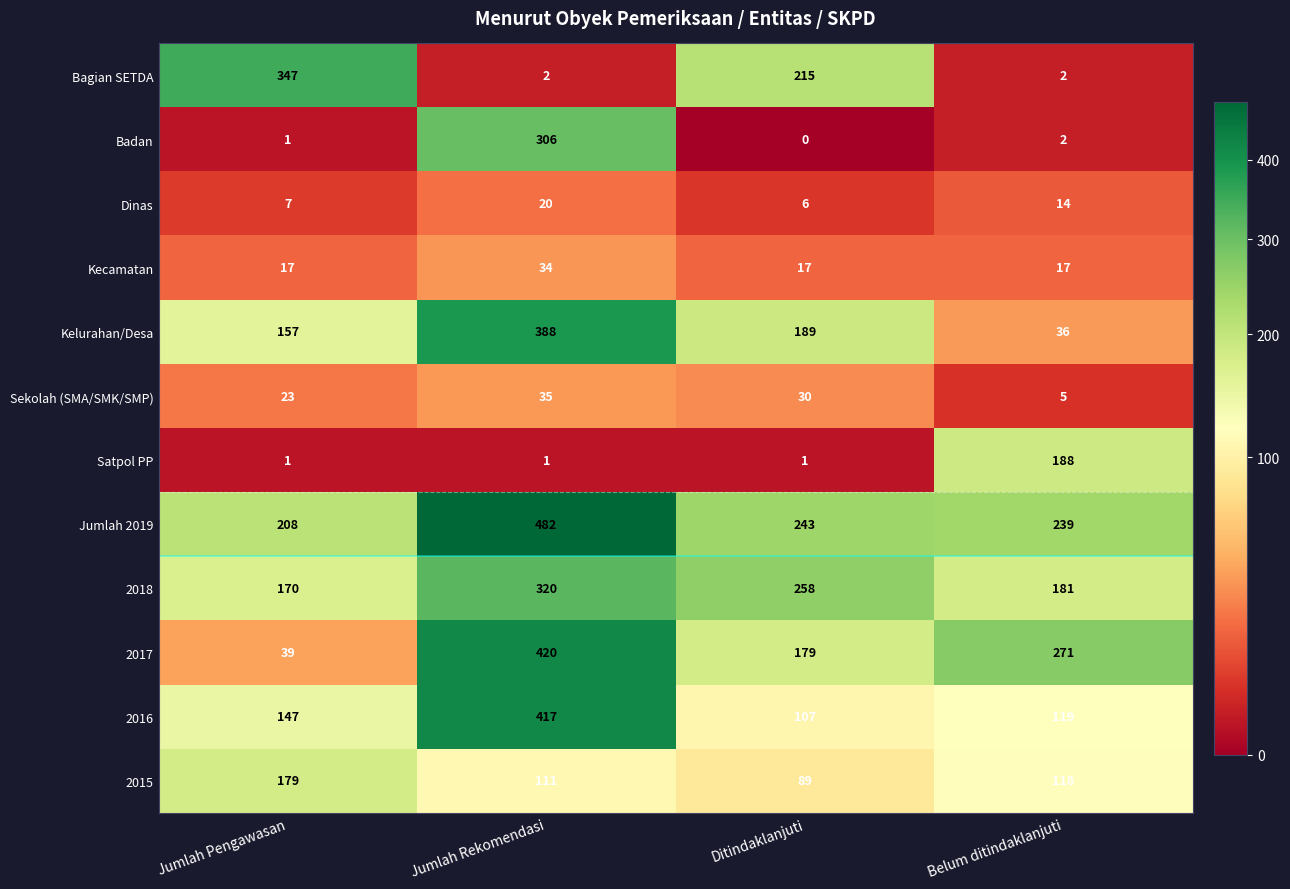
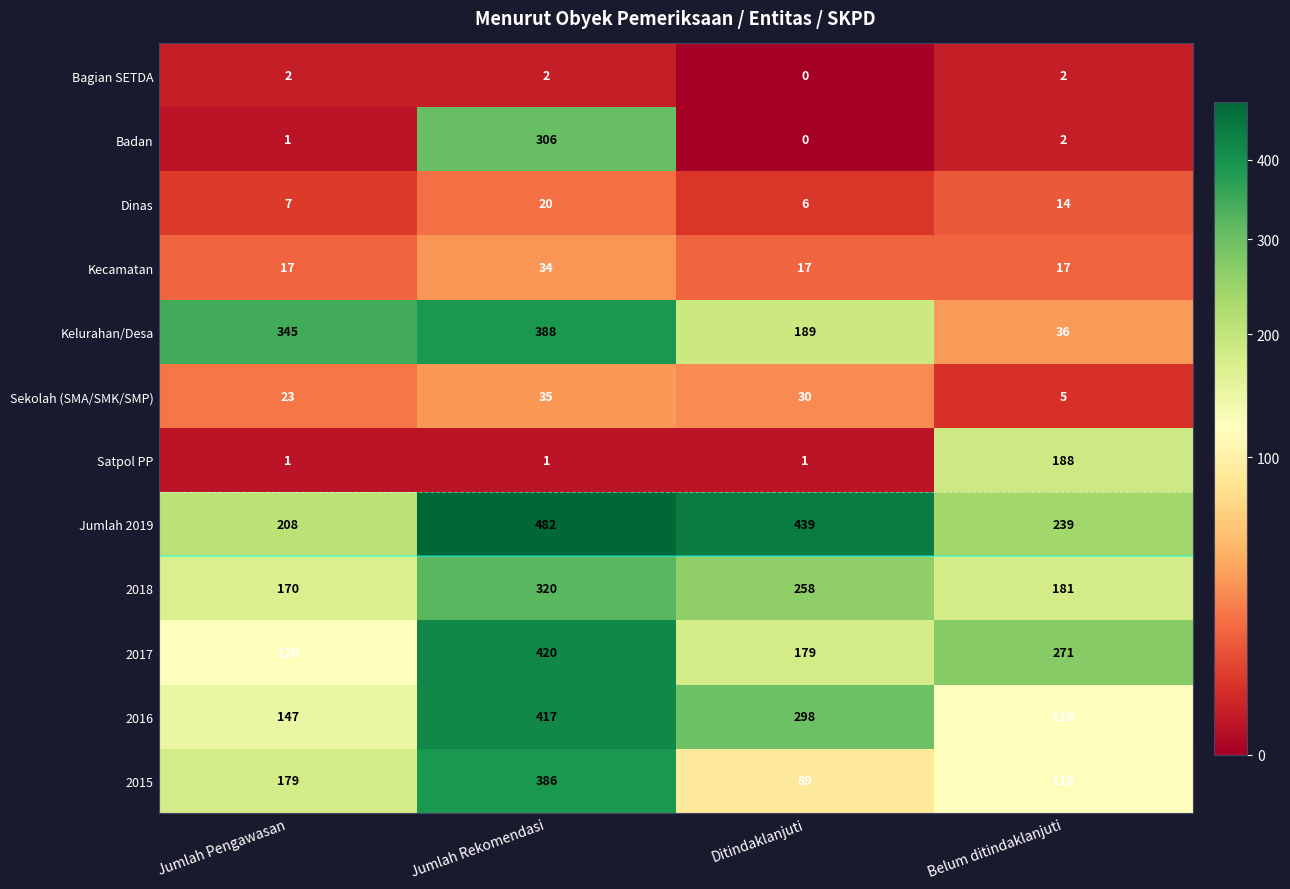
  {
    "Bagian SETDA": {
-     "Jumlah Pengawasan": 347,
+     "Jumlah Pengawasan": 2,
      "Jumlah Rekomendasi": 2,
-     "Ditindaklanjuti": 215,
+     "Ditindaklanjuti": 0,
      "Belum ditindaklanjuti": 2
    },
    "Badan": {
      "Jumlah Pengawasan": 1,
      "Jumlah Rekomendasi": 306,
      "Ditindaklanjuti": 0,
      "Belum ditindaklanjuti": 2
    },
    "Dinas": {
      "Jumlah Pengawasan": 7,
      "Jumlah Rekomendasi": 20,
      "Ditindaklanjuti": 6,
      "Belum ditindaklanjuti": 14
    },
    "Kecamatan": {
      "Jumlah Pengawasan": 17,
      "Jumlah Rekomendasi": 34,
      "Ditindaklanjuti": 17,
      "Belum ditindaklanjuti": 17
    },
    "Kelurahan/Desa": {
-     "Jumlah Pengawasan": 157,
+     "Jumlah Pengawasan": 345,
      "Jumlah Rekomendasi": 388,
      "Ditindaklanjuti": 189,
      "Belum ditindaklanjuti": 36
    },
    "Sekolah (SMA/SMK/SMP)": {
      "Jumlah Pengawasan": 23,
      "Jumlah Rekomendasi": 35,
      "Ditindaklanjuti": 30,
      "Belum ditindaklanjuti": 5
    },
    "Satpol PP": {
      "Jumlah Pengawasan": 1,
      "Jumlah Rekomendasi": 1,
      "Ditindaklanjuti": 1,
      "Belum ditindaklanjuti": 188
    },
    "Jumlah 2019": {
      "Jumlah Pengawasan": 208,
      "Jumlah Rekomendasi": 482,
-     "Ditindaklanjuti": 243,
+     "Ditindaklanjuti": 439,
      "Belum ditindaklanjuti": 239
    },
    "2018": {
      "Jumlah Pengawasan": 170,
      "Jumlah Rekomendasi": 320,
      "Ditindaklanjuti": 258,
      "Belum ditindaklanjuti": 181
    },
    "2017": {
-     "Jumlah Pengawasan": 39,
+     "Jumlah Pengawasan": 120,
      "Jumlah Rekomendasi": 420,
      "Ditindaklanjuti": 179,
      "Belum ditindaklanjuti": 271
    },
    "2016": {
      "Jumlah Pengawasan": 147,
      "Jumlah Rekomendasi": 417,
-     "Ditindaklanjuti": 107,
+     "Ditindaklanjuti": 298,
      "Belum ditindaklanjuti": 119
    },
    "2015": {
      "Jumlah Pengawasan": 179,
-     "Jumlah Rekomendasi": 111,
+     "Jumlah Rekomendasi": 386,
      "Ditindaklanjuti": 89,
      "Belum ditindaklanjuti": 118
    }
  }
